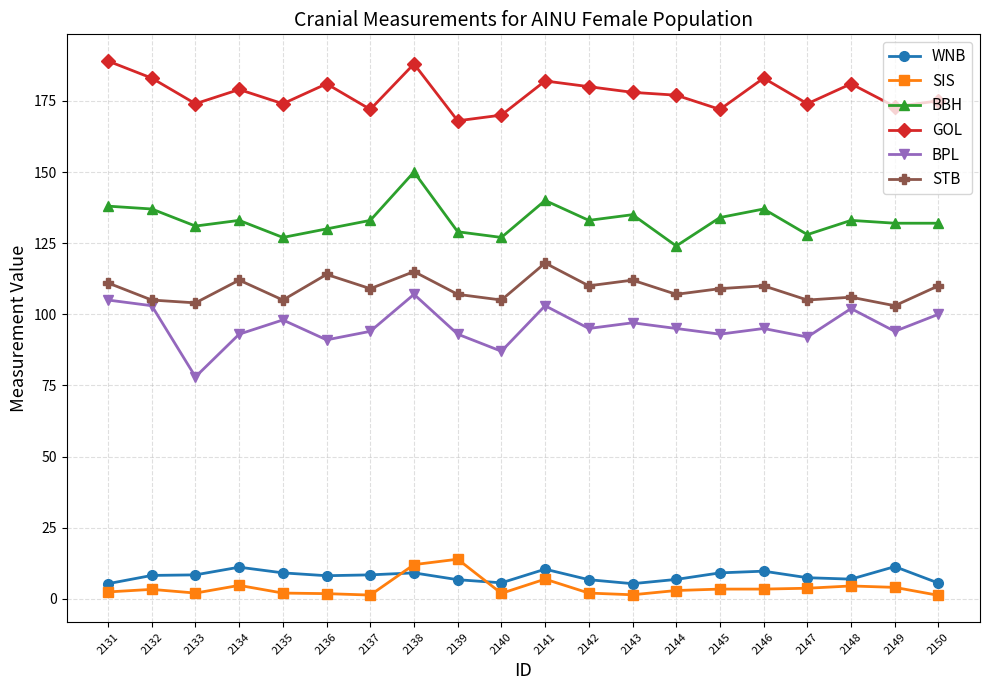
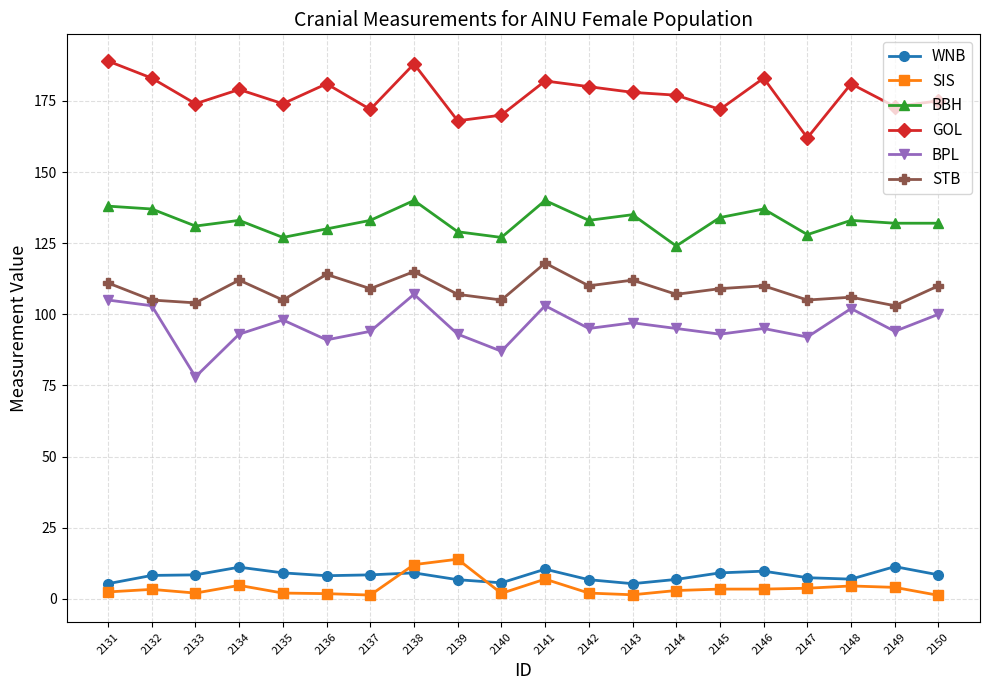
  {
    "WNB": {
      "2131": 5,
      "2132": 8,
      "2133": 8,
      "2134": 11,
      "2135": 9,
      "2136": 8,
      "2137": 8,
      "2138": 9,
      "2139": 7,
      "2140": 6,
      "2141": 10,
      "2142": 7,
      "2143": 5,
      "2144": 7,
      "2145": 9,
      "2146": 10,
      "2147": 7,
      "2148": 7,
      "2149": 11,
-     "2150": 6
+     "2150": 8
    },
    "SIS": {
      "2131": 2,
      "2132": 3,
      "2133": 2,
      "2134": 5,
      "2135": 2,
      "2136": 2,
      "2137": 1,
      "2138": 12,
      "2139": 14,
      "2140": 2,
      "2141": 7,
      "2142": 2,
      "2143": 1,
      "2144": 3,
      "2145": 3,
      "2146": 3,
      "2147": 4,
      "2148": 5,
      "2149": 4,
      "2150": 1
    },
    "BBH": {
      "2131": 138,
      "2132": 137,
      "2133": 131,
      "2134": 133,
      "2135": 127,
      "2136": 130,
      "2137": 133,
-     "2138": 150,
+     "2138": 140,
      "2139": 129,
      "2140": 127,
      "2141": 140,
      "2142": 133,
      "2143": 135,
      "2144": 124,
      "2145": 134,
      "2146": 137,
      "2147": 128,
      "2148": 133,
      "2149": 132,
      "2150": 132
    },
    "GOL": {
      "2131": 189,
      "2132": 183,
      "2133": 174,
      "2134": 179,
      "2135": 174,
      "2136": 181,
      "2137": 172,
      "2138": 188,
      "2139": 168,
      "2140": 170,
      "2141": 182,
      "2142": 180,
      "2143": 178,
      "2144": 177,
      "2145": 172,
      "2146": 183,
-     "2147": 174,
+     "2147": 162,
      "2148": 181
    },
    "BPL": {
      "2131": 105,
      "2132": 103,
      "2133": 78,
      "2134": 93,
      "2135": 98,
      "2136": 91,
      "2137": 94,
      "2138": 107,
      "2139": 93,
      "2140": 87,
      "2141": 103,
      "2142": 95,
      "2143": 97,
      "2144": 95,
      "2145": 93,
      "2146": 95,
      "2147": 92,
      "2148": 102,
      "2149": 94,
      "2150": 100
    },
    "STB": {
      "2131": 111,
      "2132": 105,
      "2133": 104,
      "2134": 112,
      "2135": 105,
      "2136": 114,
      "2137": 109,
      "2138": 115,
      "2139": 107,
      "2140": 105,
      "2141": 118,
      "2142": 110,
      "2143": 112,
      "2144": 107,
      "2145": 109,
      "2146": 110,
      "2147": 105,
      "2148": 106,
      "2149": 103,
      "2150": 110
    }
  }
